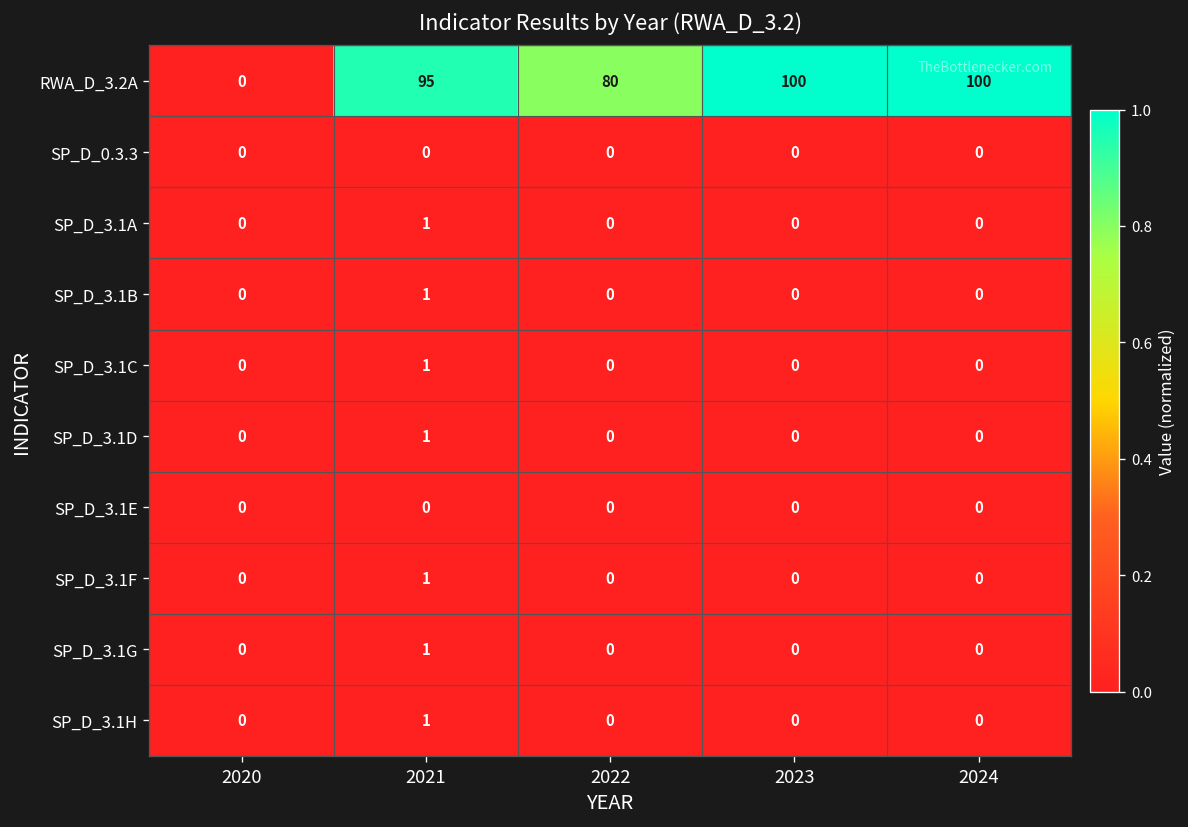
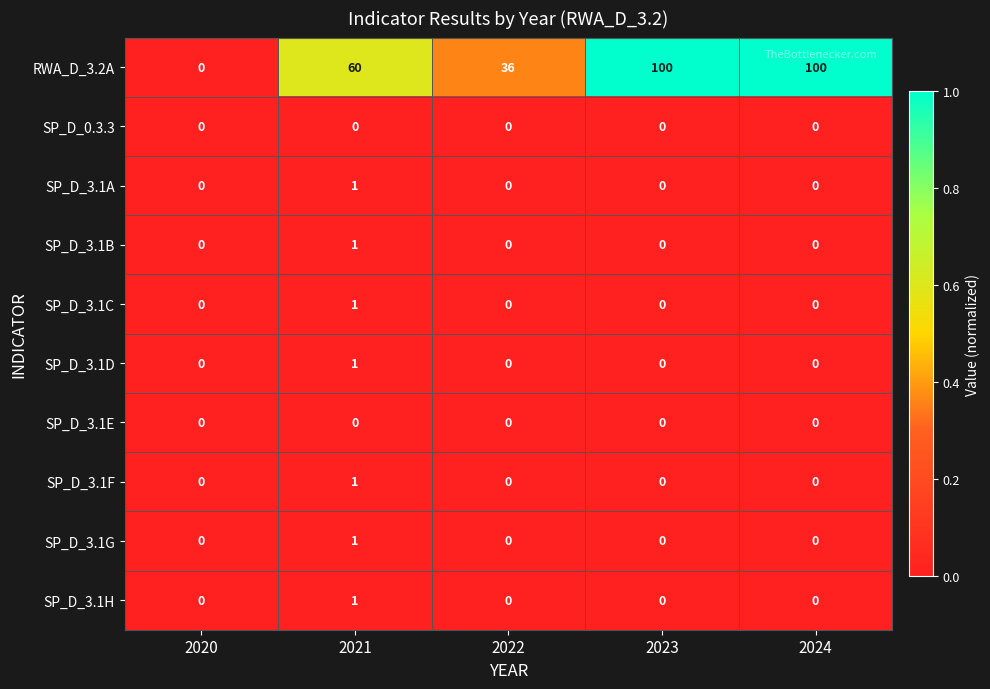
  {
    "RWA_D_3.2A": {
      "2020": 0,
-     "2021": 95,
-     "2022": 80,
+     "2021": 60,
+     "2022": 36,
      "2023": 100
    },
    "SP_D_0.3.3": {
      "2020": 0,
      "2021": 0,
      "2022": 0,
      "2023": 0,
      "2024": 0
    },
    "SP_D_3.1A": {
      "2020": 0,
      "2021": 1,
      "2022": 0,
      "2023": 0,
      "2024": 0
    },
    "SP_D_3.1B": {
      "2020": 0,
      "2021": 1,
      "2022": 0,
      "2023": 0,
      "2024": 0
    },
    "SP_D_3.1C": {
      "2020": 0,
      "2021": 1,
      "2022": 0,
      "2023": 0,
      "2024": 0
    },
    "SP_D_3.1D": {
      "2020": 0,
      "2021": 1,
      "2022": 0,
      "2023": 0,
      "2024": 0
    },
    "SP_D_3.1E": {
      "2020": 0,
      "2021": 0,
      "2022": 0,
      "2023": 0,
      "2024": 0
    },
    "SP_D_3.1F": {
      "2020": 0,
      "2021": 1,
      "2022": 0,
      "2023": 0,
      "2024": 0
    },
    "SP_D_3.1G": {
      "2020": 0,
      "2021": 1,
      "2022": 0,
      "2023": 0,
      "2024": 0
    },
    "SP_D_3.1H": {
      "2020": 0,
      "2021": 1,
      "2022": 0,
      "2023": 0,
      "2024": 0
    }
  }
